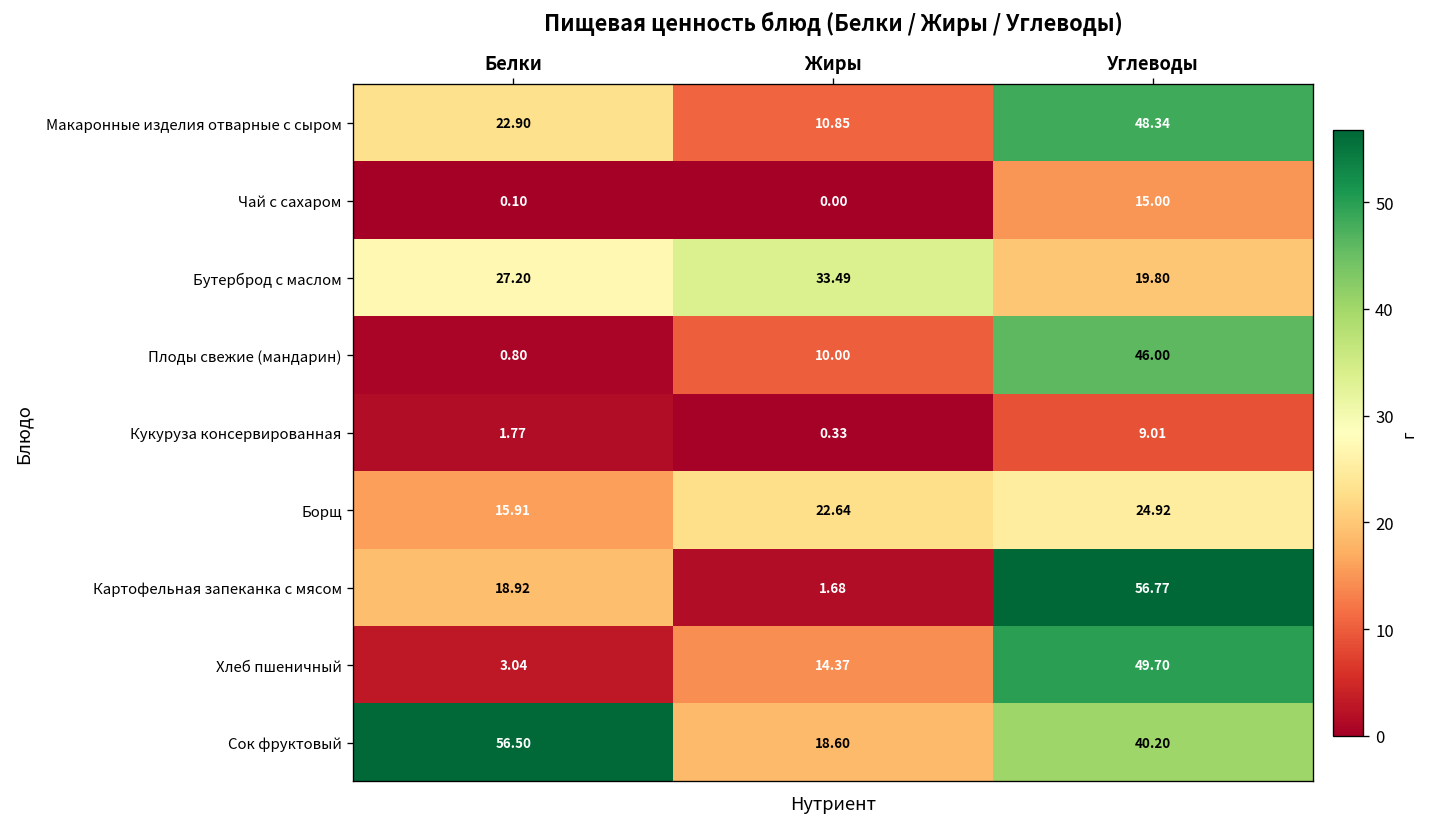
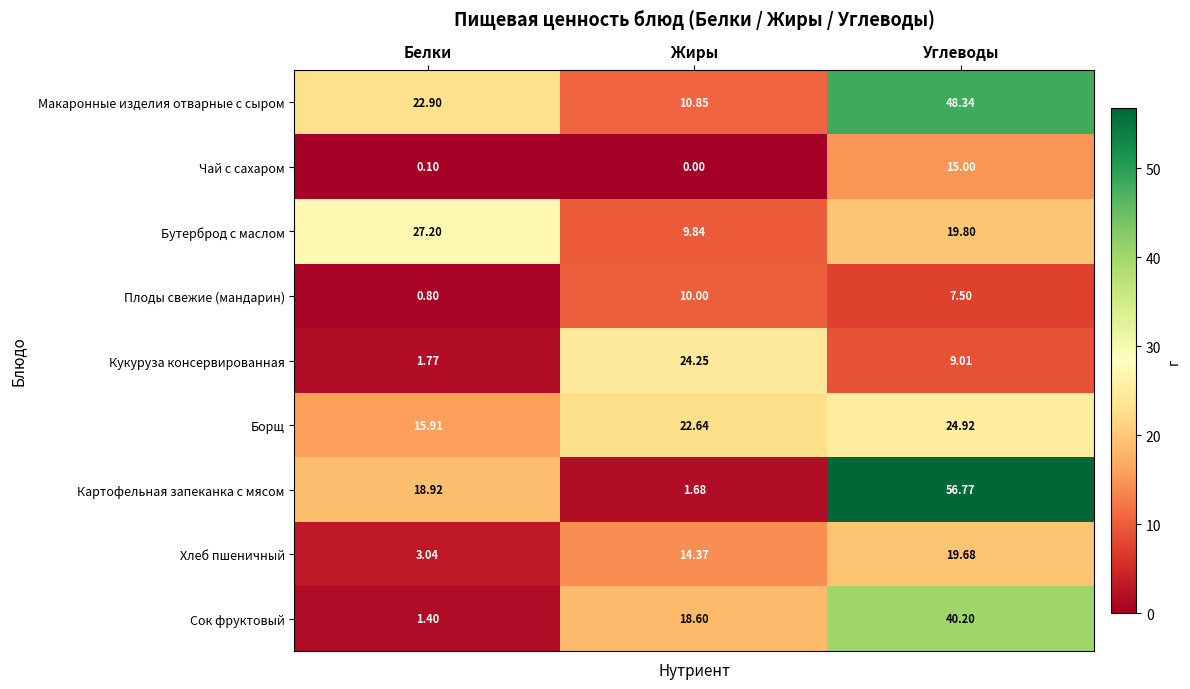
  {
    "Макаронные изделия отварные с сыром": {
      "Белки": 22.90,
      "Жиры": 10.85,
      "Углеводы": 48.34
    },
    "Чай с сахаром": {
      "Белки": 0.10,
      "Жиры": 0.00,
      "Углеводы": 15.00
    },
    "Бутерброд с маслом": {
      "Белки": 27.20,
-     "Жиры": 33.49,
+     "Жиры": 9.84,
      "Углеводы": 19.80
    },
    "Плоды свежие (мандарин)": {
      "Белки": 0.80,
      "Жиры": 10.00,
-     "Углеводы": 46.00
+     "Углеводы": 7.50
    },
    "Кукуруза консервированная": {
      "Белки": 1.77,
-     "Жиры": 0.33,
+     "Жиры": 24.25,
      "Углеводы": 9.01
    },
    "Борщ": {
      "Белки": 15.91,
      "Жиры": 22.64,
      "Углеводы": 24.92
    },
    "Картофельная запеканка с мясом": {
      "Белки": 18.92,
      "Жиры": 1.68,
      "Углеводы": 56.77
    },
    "Хлеб пшеничный": {
      "Белки": 3.04,
      "Жиры": 14.37,
-     "Углеводы": 49.70
+     "Углеводы": 19.68
    },
    "Сок фруктовый": {
-     "Белки": 56.50,
+     "Белки": 1.40,
      "Жиры": 18.60,
      "Углеводы": 40.20
    }
  }
